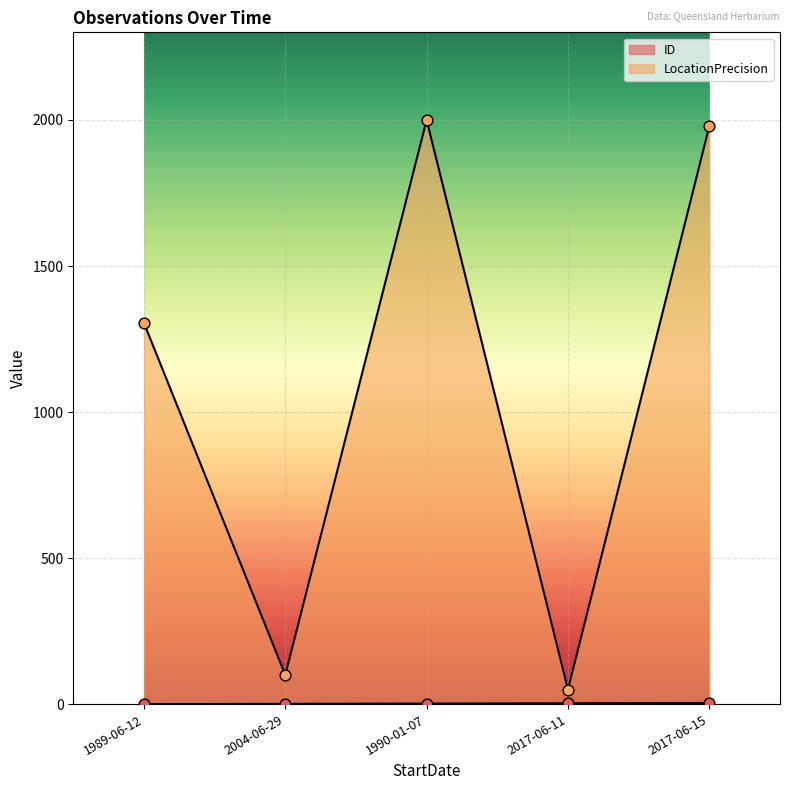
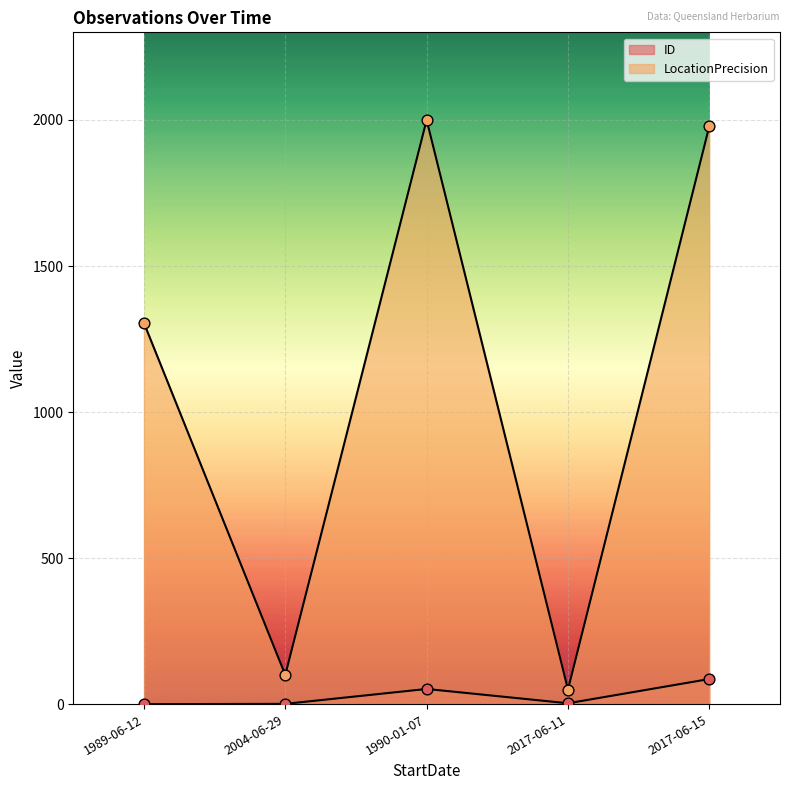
  {
    "ID": {
      "1989-06-12": 0,
      "2004-06-29": 0,
-     "1990-01-07": 0,
+     "1990-01-07": 50,
      "2017-06-11": 0,
-     "2017-06-15": 0
+     "2017-06-15": 90
    },
    "LocationPrecision": {
      "1989-06-12": 1310,
      "2004-06-29": 100,
      "1990-01-07": 2000,
      "2017-06-11": 50,
      "2017-06-15": 1980
    }
  }
